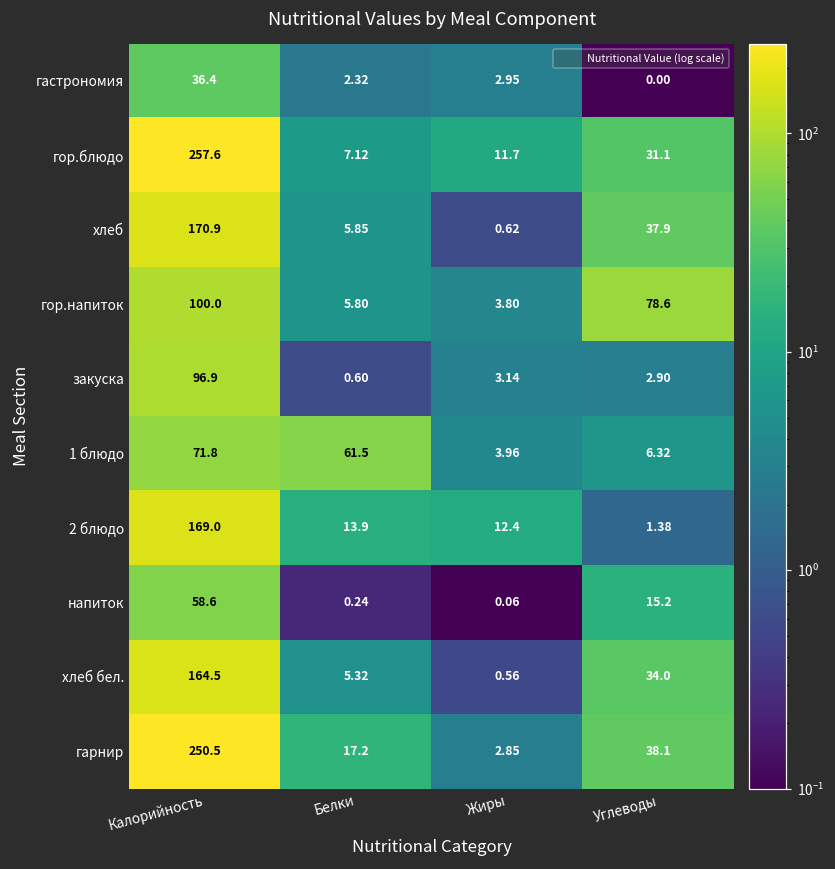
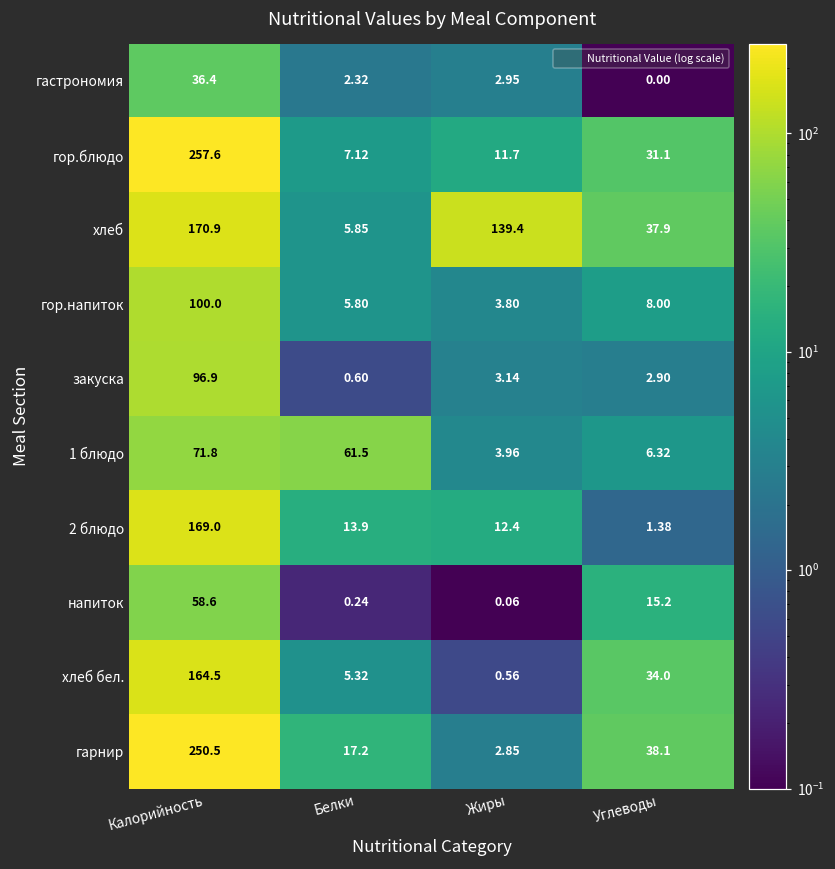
  {
    "гастрономия": {
      "Калорийность": 36.4,
      "Белки": 2.32,
      "Жиры": 2.95,
      "Углеводы": 0.00
    },
    "гор.блюдо": {
      "Калорийность": 257.6,
      "Белки": 7.12,
      "Жиры": 11.7,
      "Углеводы": 31.1
    },
    "хлеб": {
      "Калорийность": 170.9,
      "Белки": 5.85,
-     "Жиры": 0.62,
+     "Жиры": 139.4,
      "Углеводы": 37.9
    },
    "гор.напиток": {
      "Калорийность": 100.0,
      "Белки": 5.80,
      "Жиры": 3.80,
-     "Углеводы": 78.6
+     "Углеводы": 8.00
    },
    "закуска": {
      "Калорийность": 96.9,
      "Белки": 0.60,
      "Жиры": 3.14,
      "Углеводы": 2.90
    },
    "1 блюдо": {
      "Калорийность": 71.8,
      "Белки": 61.5,
      "Жиры": 3.96,
      "Углеводы": 6.32
    },
    "2 блюдо": {
      "Калорийность": 169.0,
      "Белки": 13.9,
      "Жиры": 12.4,
      "Углеводы": 1.38
    },
    "напиток": {
      "Калорийность": 58.6,
      "Белки": 0.24,
      "Жиры": 0.06,
      "Углеводы": 15.2
    },
    "хлеб бел.": {
      "Калорийность": 164.5,
      "Белки": 5.32,
      "Жиры": 0.56,
      "Углеводы": 34.0
    },
    "гарнир": {
      "Калорийность": 250.5,
      "Белки": 17.2,
      "Жиры": 2.85,
      "Углеводы": 38.1
    }
  }
